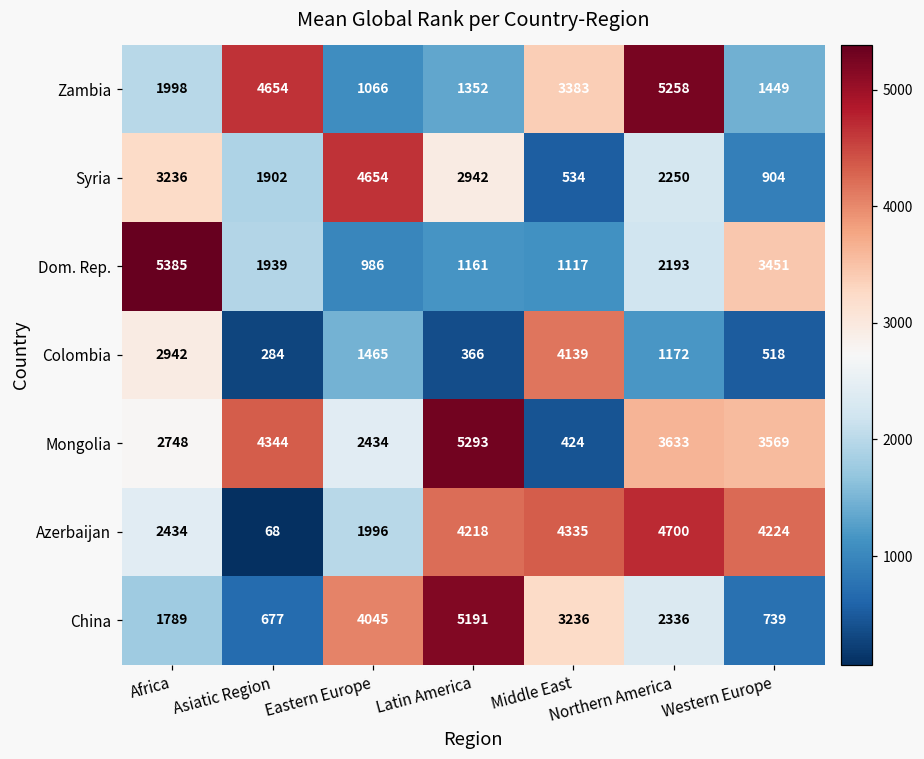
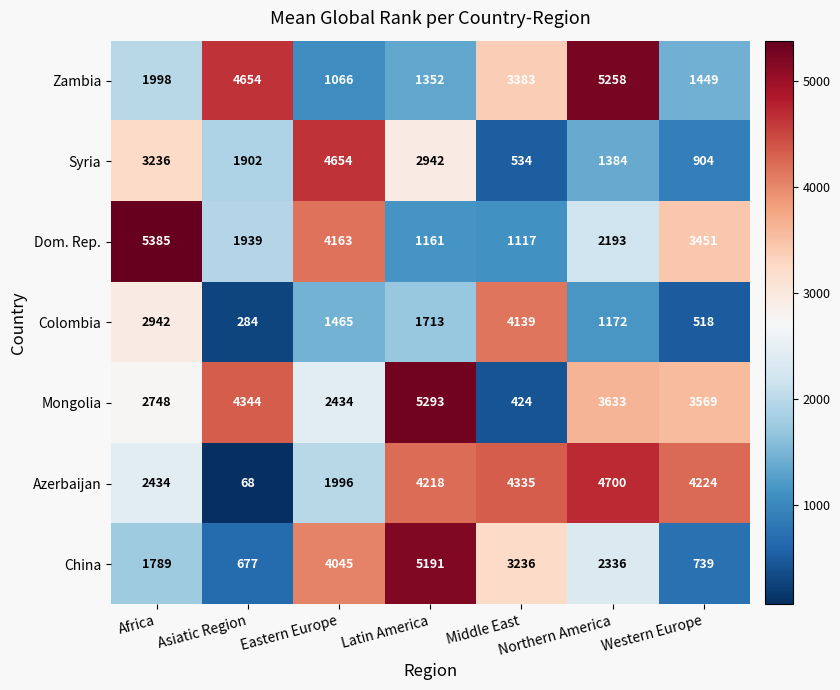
  {
    "Zambia": {
      "Africa": 1998,
      "Asiatic Region": 4654,
      "Eastern Europe": 1066,
      "Latin America": 1352,
      "Middle East": 3383,
      "Northern America": 5258,
      "Western Europe": 1449
    },
    "Syria": {
      "Africa": 3236,
      "Asiatic Region": 1902,
      "Eastern Europe": 4654,
      "Latin America": 2942,
      "Middle East": 534,
-     "Northern America": 2250,
+     "Northern America": 1384,
      "Western Europe": 904
    },
    "Dom. Rep.": {
      "Africa": 5385,
      "Asiatic Region": 1939,
-     "Eastern Europe": 986,
+     "Eastern Europe": 4163,
      "Latin America": 1161,
      "Middle East": 1117,
      "Northern America": 2193,
      "Western Europe": 3451
    },
    "Colombia": {
      "Africa": 2942,
      "Asiatic Region": 284,
      "Eastern Europe": 1465,
-     "Latin America": 366,
+     "Latin America": 1713,
      "Middle East": 4139,
      "Northern America": 1172,
      "Western Europe": 518
    },
    "Mongolia": {
      "Africa": 2748,
      "Asiatic Region": 4344,
      "Eastern Europe": 2434,
      "Latin America": 5293,
      "Middle East": 424,
      "Northern America": 3633,
      "Western Europe": 3569
    },
    "Azerbaijan": {
      "Africa": 2434,
      "Asiatic Region": 68,
      "Eastern Europe": 1996,
      "Latin America": 4218,
      "Middle East": 4335,
      "Northern America": 4700,
      "Western Europe": 4224
    },
    "China": {
      "Africa": 1789,
      "Asiatic Region": 677,
      "Eastern Europe": 4045,
      "Latin America": 5191,
      "Middle East": 3236,
      "Northern America": 2336,
      "Western Europe": 739
    }
  }
